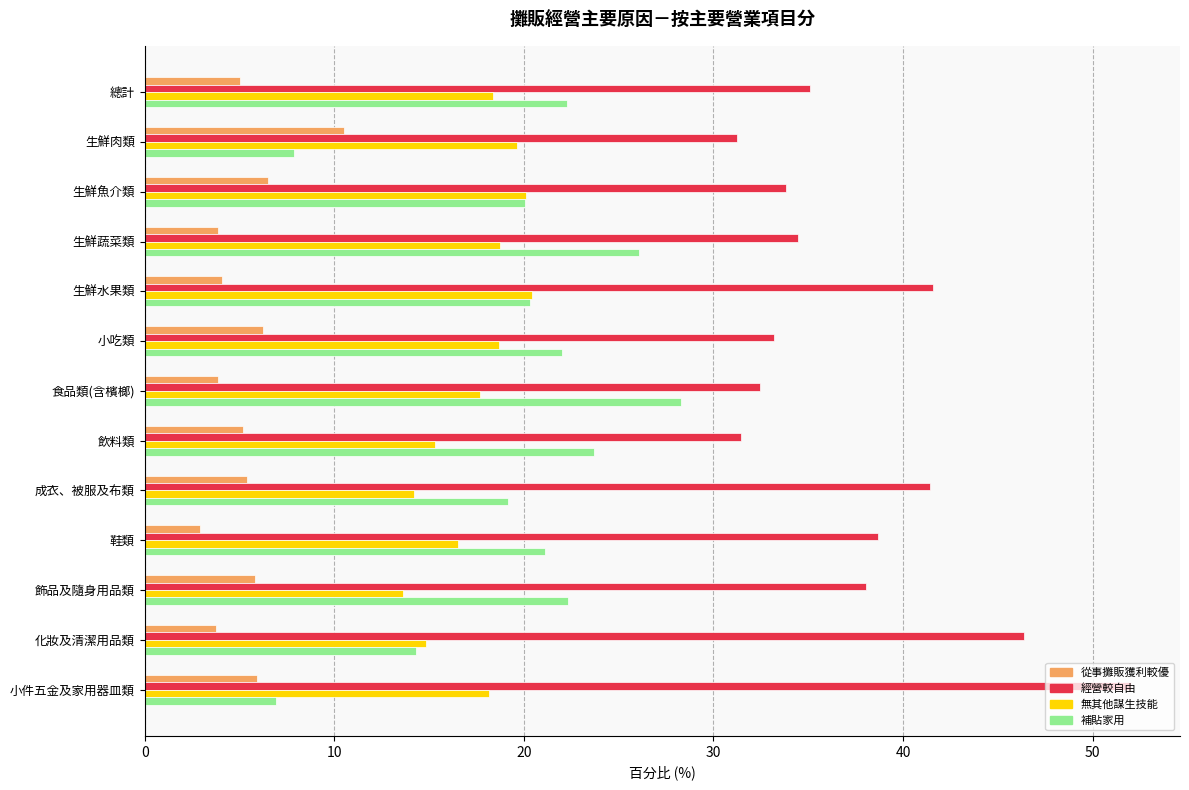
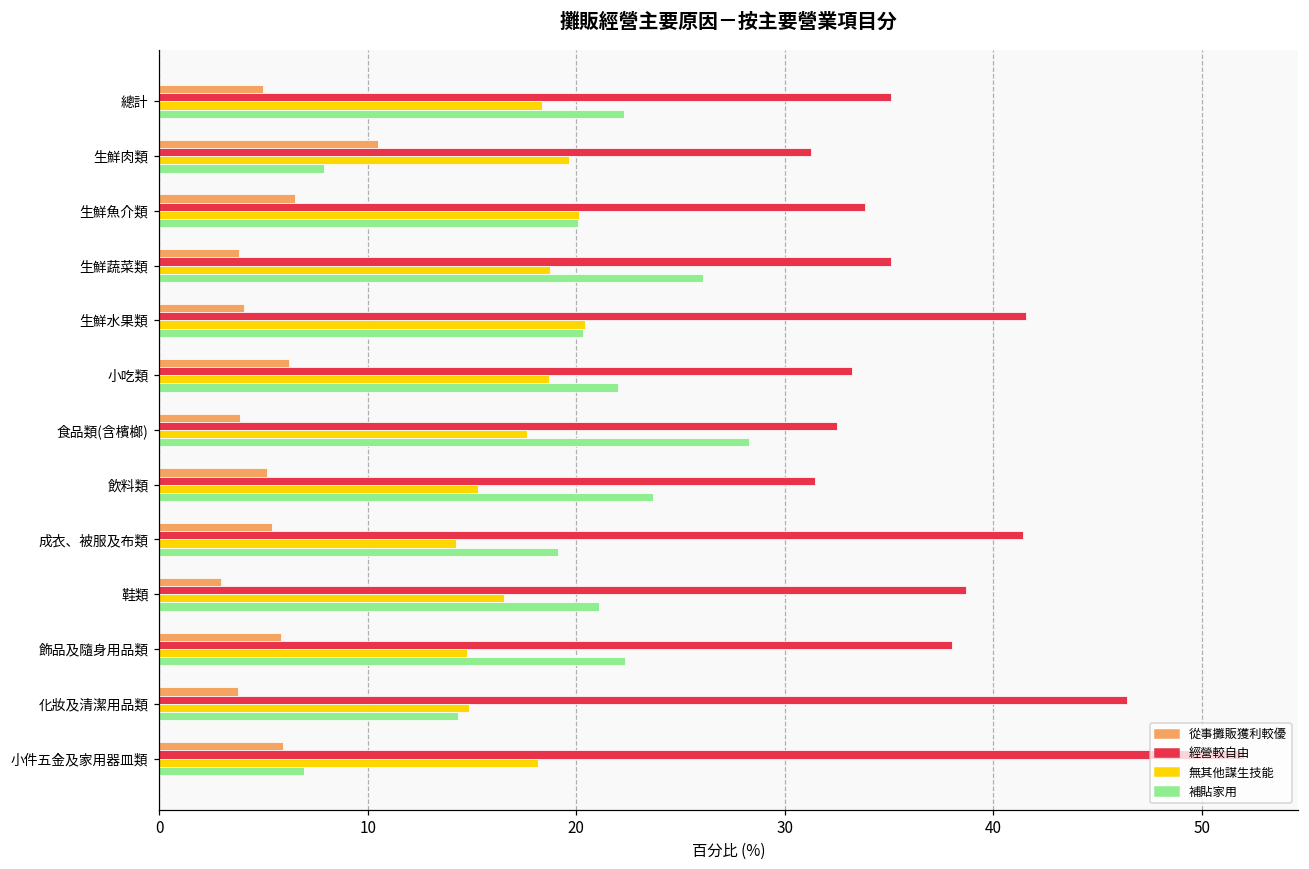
  {
    "從事攤販獲利較優": {
      "總計": 5.0,
      "生鮮肉類": 10.5,
      "生鮮魚介類": 6.5,
      "生鮮蔬菜類": 3.8,
      "生鮮水果類": 4.1,
      "小吃類": 6.2,
      "食品類(含檳榔)": 3.9,
      "飲料類": 5.2,
      "成衣、被服及布類": 5.4,
      "鞋類": 2.9,
      "飾品及隨身用品類": 5.8,
      "化妝及清潔用品類": 3.8,
      "小件五金及家用器皿類": 5.9
    },
    "經營較自由": {
      "總計": 35.1,
      "生鮮肉類": 31.3,
      "生鮮魚介類": 33.8,
-     "生鮮蔬菜類": 34.4,
+     "生鮮蔬菜類": 35.1,
      "生鮮水果類": 41.6,
      "小吃類": 33.2,
      "食品類(含檳榔)": 32.5,
      "飲料類": 31.4,
      "成衣、被服及布類": 41.4,
      "鞋類": 38.7,
      "飾品及隨身用品類": 38.0,
      "化妝及清潔用品類": 46.4
    },
    "無其他謀生技能": {
      "總計": 18.4,
      "生鮮肉類": 19.7,
      "生鮮魚介類": 20.1,
      "生鮮蔬菜類": 18.8,
      "生鮮水果類": 20.4,
      "小吃類": 18.7,
      "食品類(含檳榔)": 17.7,
      "飲料類": 15.3,
      "成衣、被服及布類": 14.2,
      "鞋類": 16.6,
-     "飾品及隨身用品類": 13.6,
+     "飾品及隨身用品類": 14.8,
      "化妝及清潔用品類": 14.8,
      "小件五金及家用器皿類": 18.2
    },
    "補貼家用": {
      "總計": 22.3,
      "生鮮肉類": 7.9,
      "生鮮魚介類": 20.1,
      "生鮮蔬菜類": 26.1,
      "生鮮水果類": 20.3,
      "小吃類": 22.0,
      "食品類(含檳榔)": 28.3,
      "飲料類": 23.7,
      "成衣、被服及布類": 19.1,
      "鞋類": 21.1,
      "飾品及隨身用品類": 22.3,
      "化妝及清潔用品類": 14.3,
      "小件五金及家用器皿類": 6.9
    }
  }
